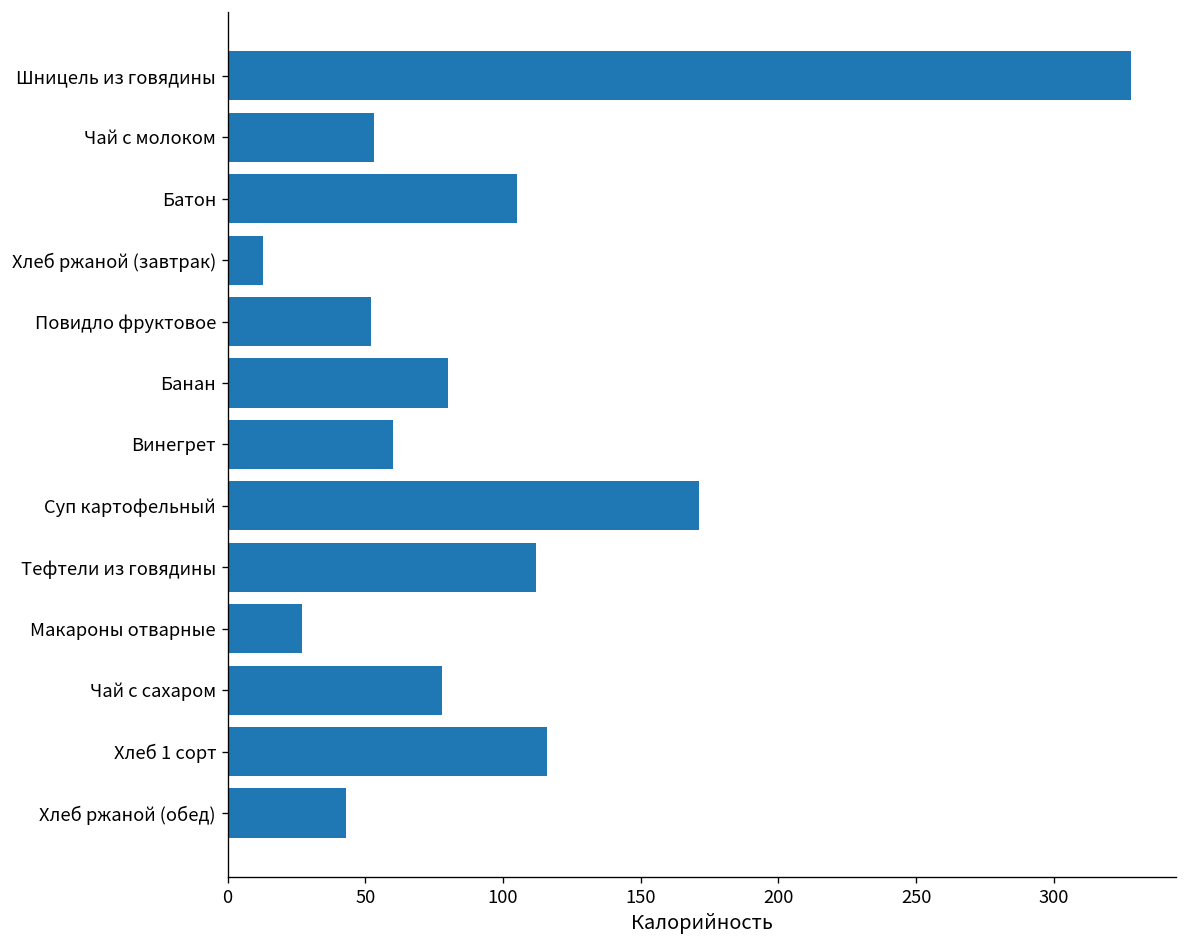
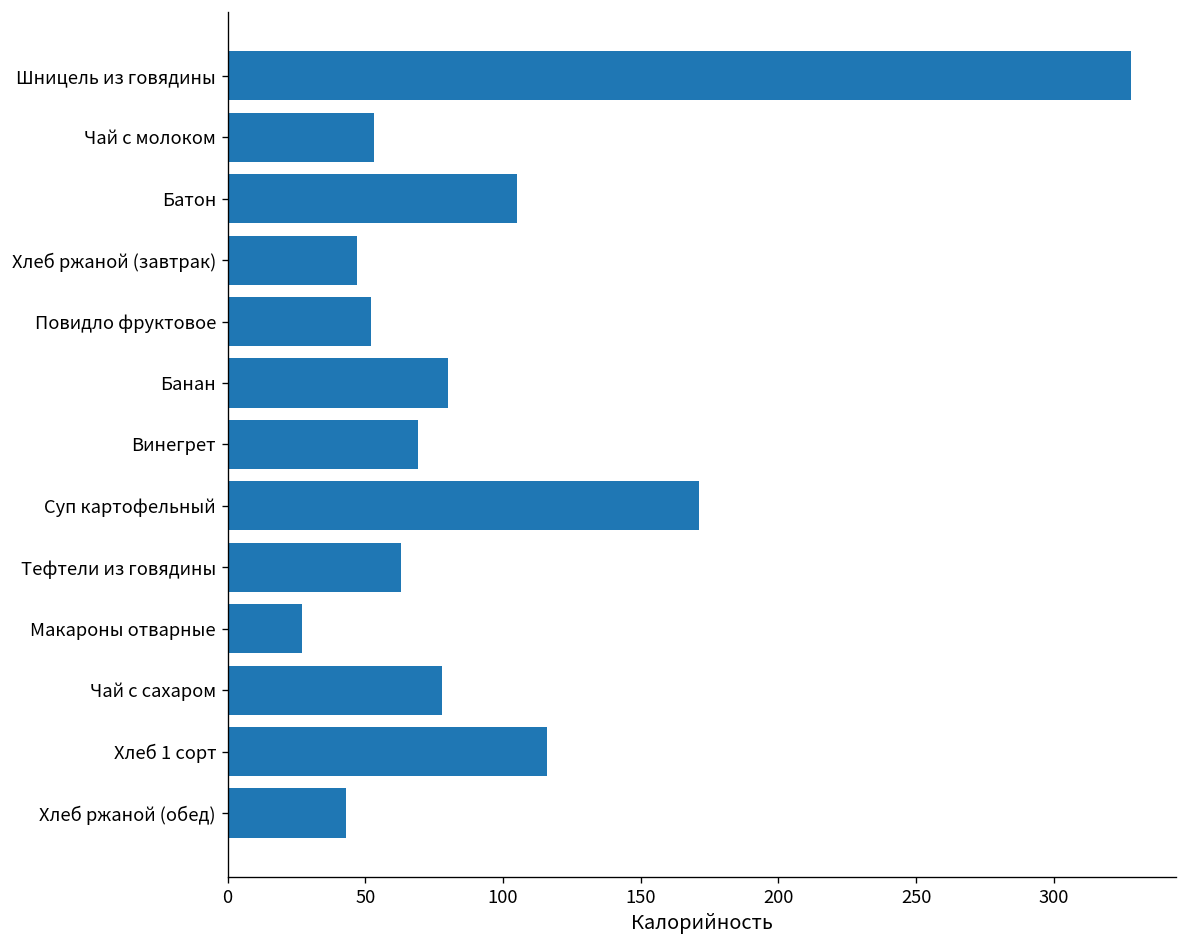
  {
    "Шницель из говядины": 328,
    "Чай с молоком": 53,
    "Батон": 105,
-   "Хлеб ржаной (завтрак)": 13,
+   "Хлеб ржаной (завтрак)": 47,
    "Повидло фруктовое": 52,
    "Банан": 80,
-   "Винегрет": 60,
+   "Винегрет": 69,
    "Суп картофельный": 171,
-   "Тефтели из говядины": 112,
+   "Тефтели из говядины": 63,
    "Макароны отварные": 27,
    "Чай с сахаром": 78,
    "Хлеб 1 сорт": 116,
    "Хлеб ржаной (обед)": 43
  }
